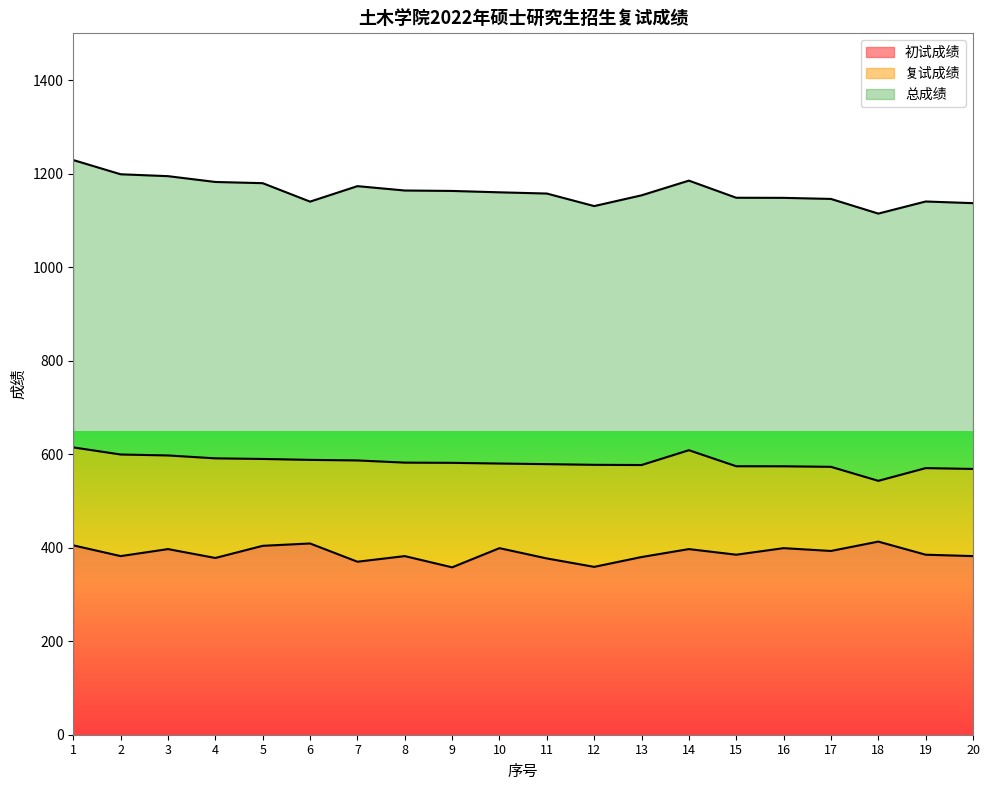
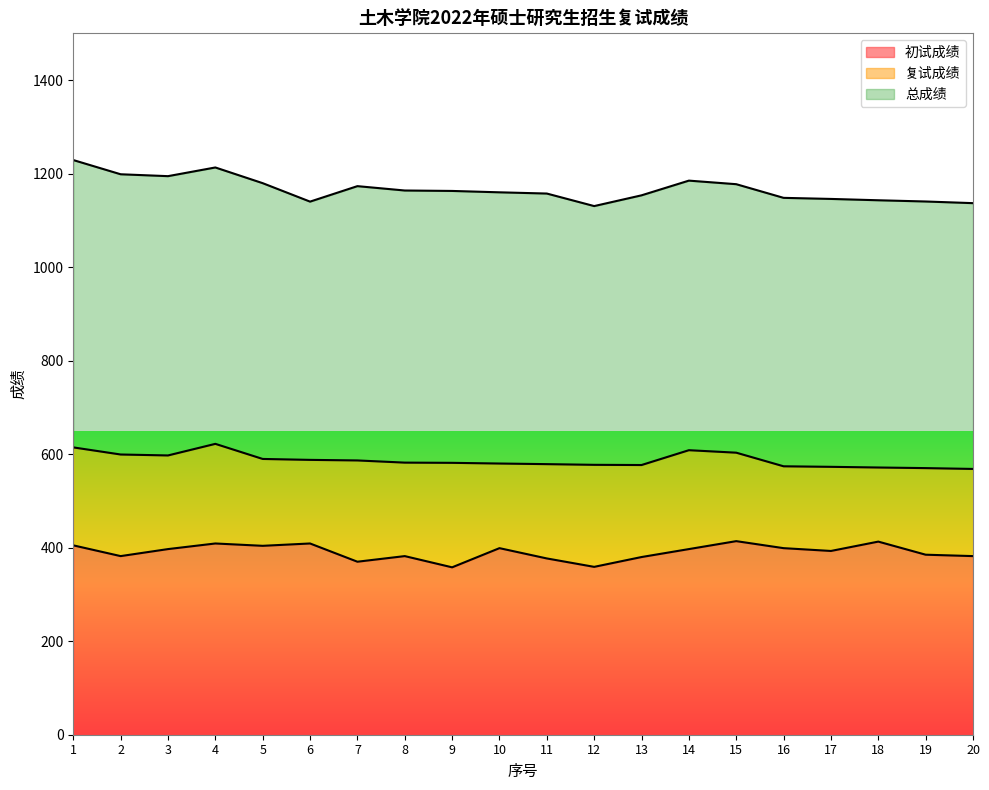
  {
    "初试成绩": {
      "1": 410,
      "2": 380,
      "3": 400,
-     "4": 380,
+     "4": 410,
      "5": 400,
      "6": 410,
      "7": 370,
      "8": 380,
      "9": 360,
      "10": 400,
      "11": 380,
      "12": 360,
      "13": 380,
      "14": 400,
-     "15": 390,
+     "15": 410,
      "16": 400,
      "17": 390,
      "18": 410,
      "19": 390,
      "20": 380
    },
    "复试成绩": {
      "1": 210,
      "2": 220,
      "3": 200,
      "4": 210,
      "5": 190,
      "6": 180,
      "7": 220,
      "8": 200,
      "9": 220,
      "10": 180,
      "11": 200,
      "12": 220,
      "13": 200,
      "14": 210,
      "15": 190,
      "16": 180,
      "17": 180,
-     "18": 130,
+     "18": 160,
      "19": 190,
      "20": 190
    },
    "总成绩": {
      "1": 610,
      "2": 600,
      "3": 600,
      "4": 590,
      "5": 590,
      "6": 550,
      "7": 590,
      "8": 580,
      "9": 580,
      "10": 580,
      "11": 580,
      "12": 550,
      "13": 580,
      "14": 580,
      "15": 570,
      "16": 570,
      "17": 570,
      "18": 570,
      "19": 570,
      "20": 570
    }
  }
